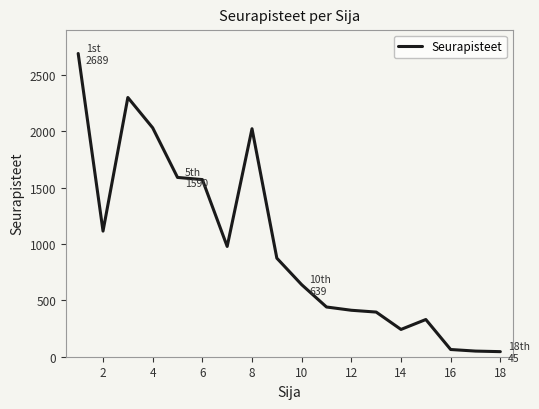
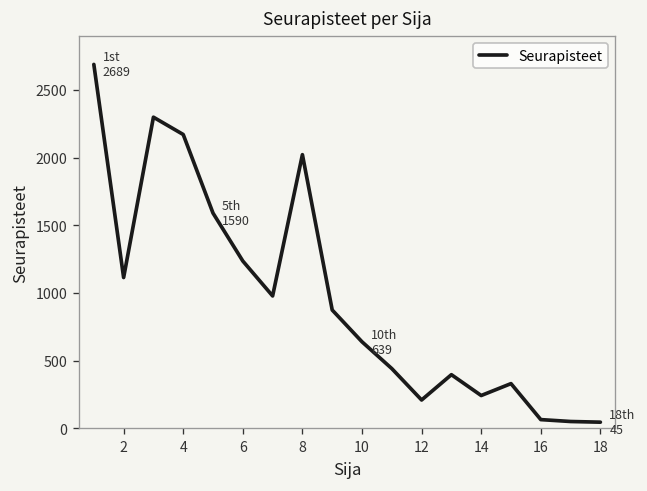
  {
    "2": 1110,
-   "4": 2030,
-   "6": 1570,
+   "4": 2170,
+   "6": 1240,
    "8": 2020,
-   "12": 410,
+   "12": 210,
    "14": 240,
    "16": 60
  }
